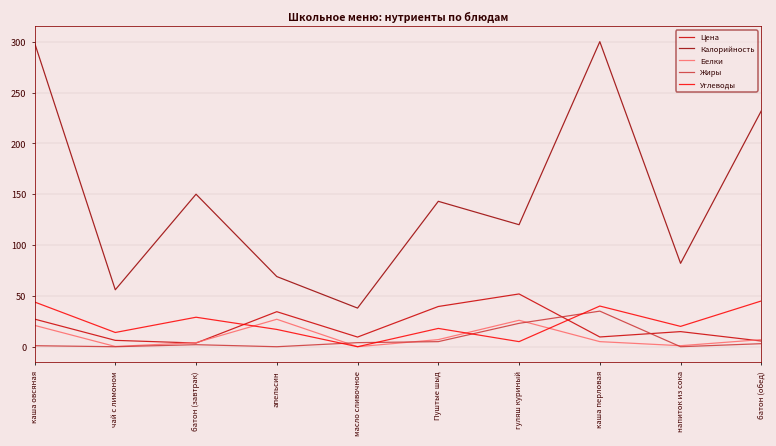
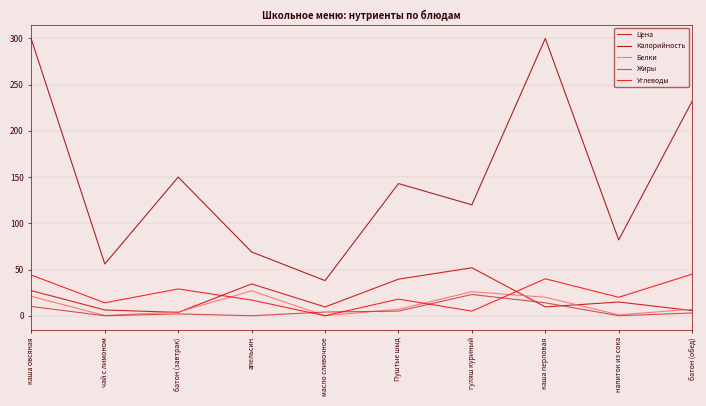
  {
    "Белки": {
      "каша овсяная": 20,
      "апельсин": 30,
      "гуляш куриный": 30,
-     "каша перловая": 10
+     "каша перловая": 20
    },
    "Жиры": {
-     "каша овсяная": 0,
+     "каша овсяная": 10,
      "апельсин": 0,
      "масло сливочное": 0,
      "гуляш куриный": 20,
-     "каша перловая": 40
+     "каша перловая": 10
    }
  }
